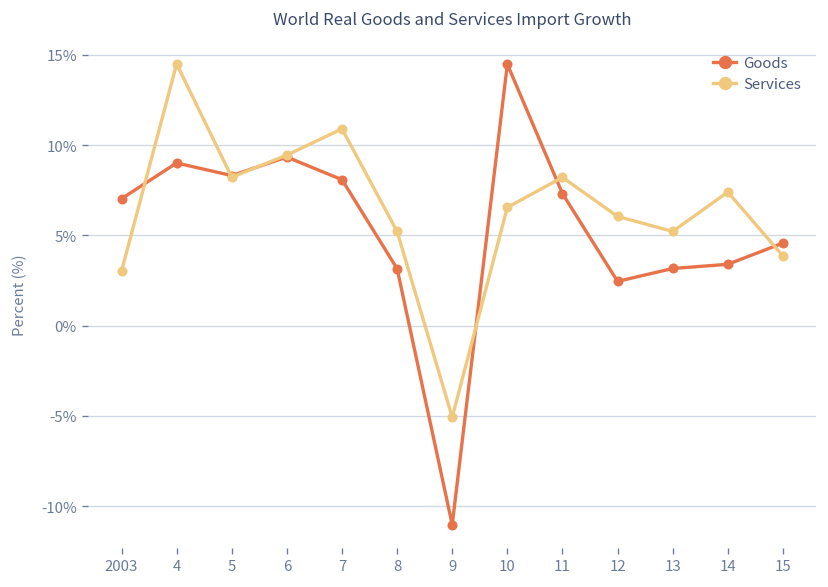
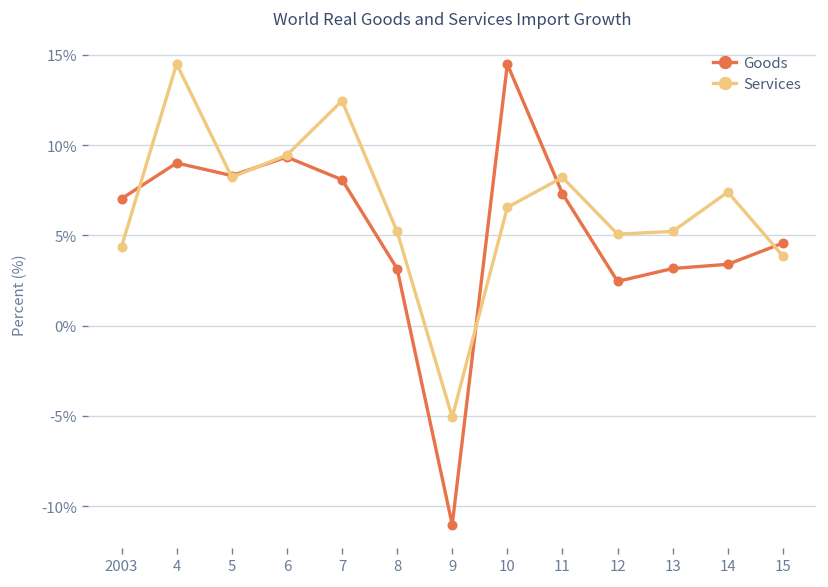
  {
    "Goods": {
      "2003": "7.0%",
      "4": "9.0%",
      "7": "8.1%",
      "8": "3.2%",
      "9": "-11.0%",
      "10": "14.5%",
      "11": "7.3%",
      "12": "2.4%",
      "13": "3.2%",
      "14": "3.4%",
      "15": "4.6%"
    },
    "Services": {
-     "2003": "3.0%",
+     "2003": "4.4%",
      "4": "14.5%",
-     "7": "10.9%",
+     "7": "12.5%",
      "8": "5.2%",
      "9": "-5.1%",
      "10": "6.5%",
      "11": "8.2%",
-     "12": "6.0%",
+     "12": "5.1%",
      "13": "5.2%",
      "14": "7.4%",
      "15": "3.9%"
    }
  }
